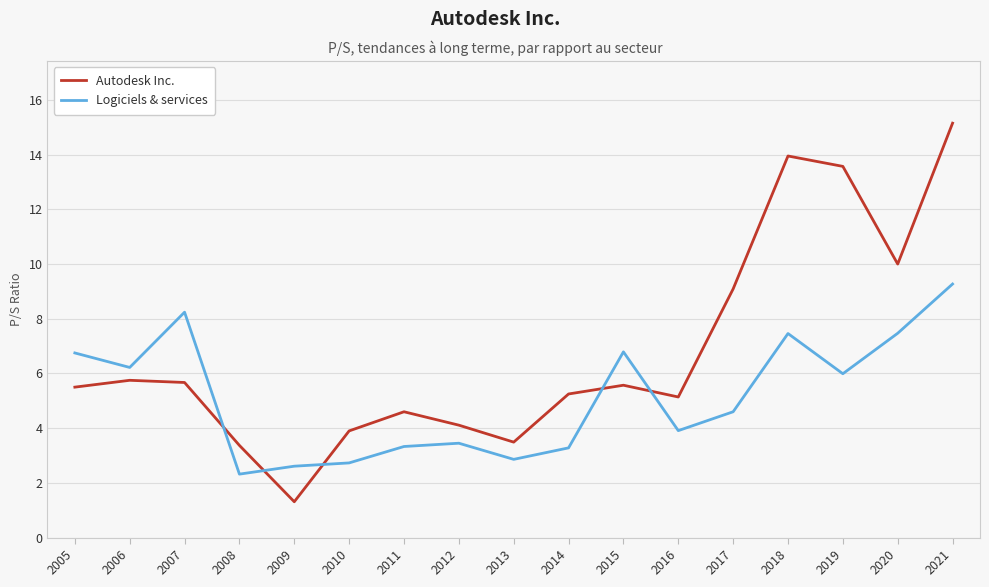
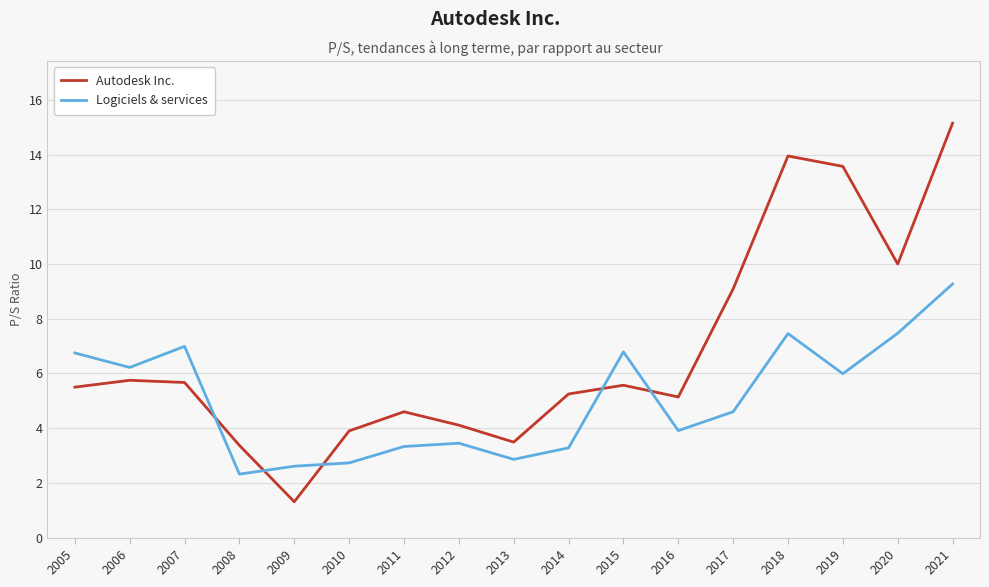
  {
    "Autodesk Inc.": {
      "2005": 5.5,
      "2006": 5.8,
      "2007": 5.7,
      "2008": 3.4,
      "2009": 1.3,
      "2010": 3.9,
      "2011": 4.6,
      "2012": 4.1,
      "2013": 3.5,
      "2014": 5.3,
      "2015": 5.6,
      "2016": 5.1,
      "2017": 9.1,
      "2018": 14.0,
      "2019": 13.6,
      "2020": 10.0,
      "2021": 15.2
    },
    "Logiciels & services": {
      "2005": 6.8,
      "2006": 6.2,
-     "2007": 8.2,
+     "2007": 7.0,
      "2008": 2.3,
      "2009": 2.6,
      "2010": 2.7,
      "2011": 3.3,
      "2012": 3.5,
      "2013": 2.9,
      "2014": 3.3,
      "2015": 6.8,
      "2016": 3.9,
      "2017": 4.6,
      "2018": 7.5,
      "2019": 6.0,
      "2020": 7.5,
      "2021": 9.3
    }
  }
